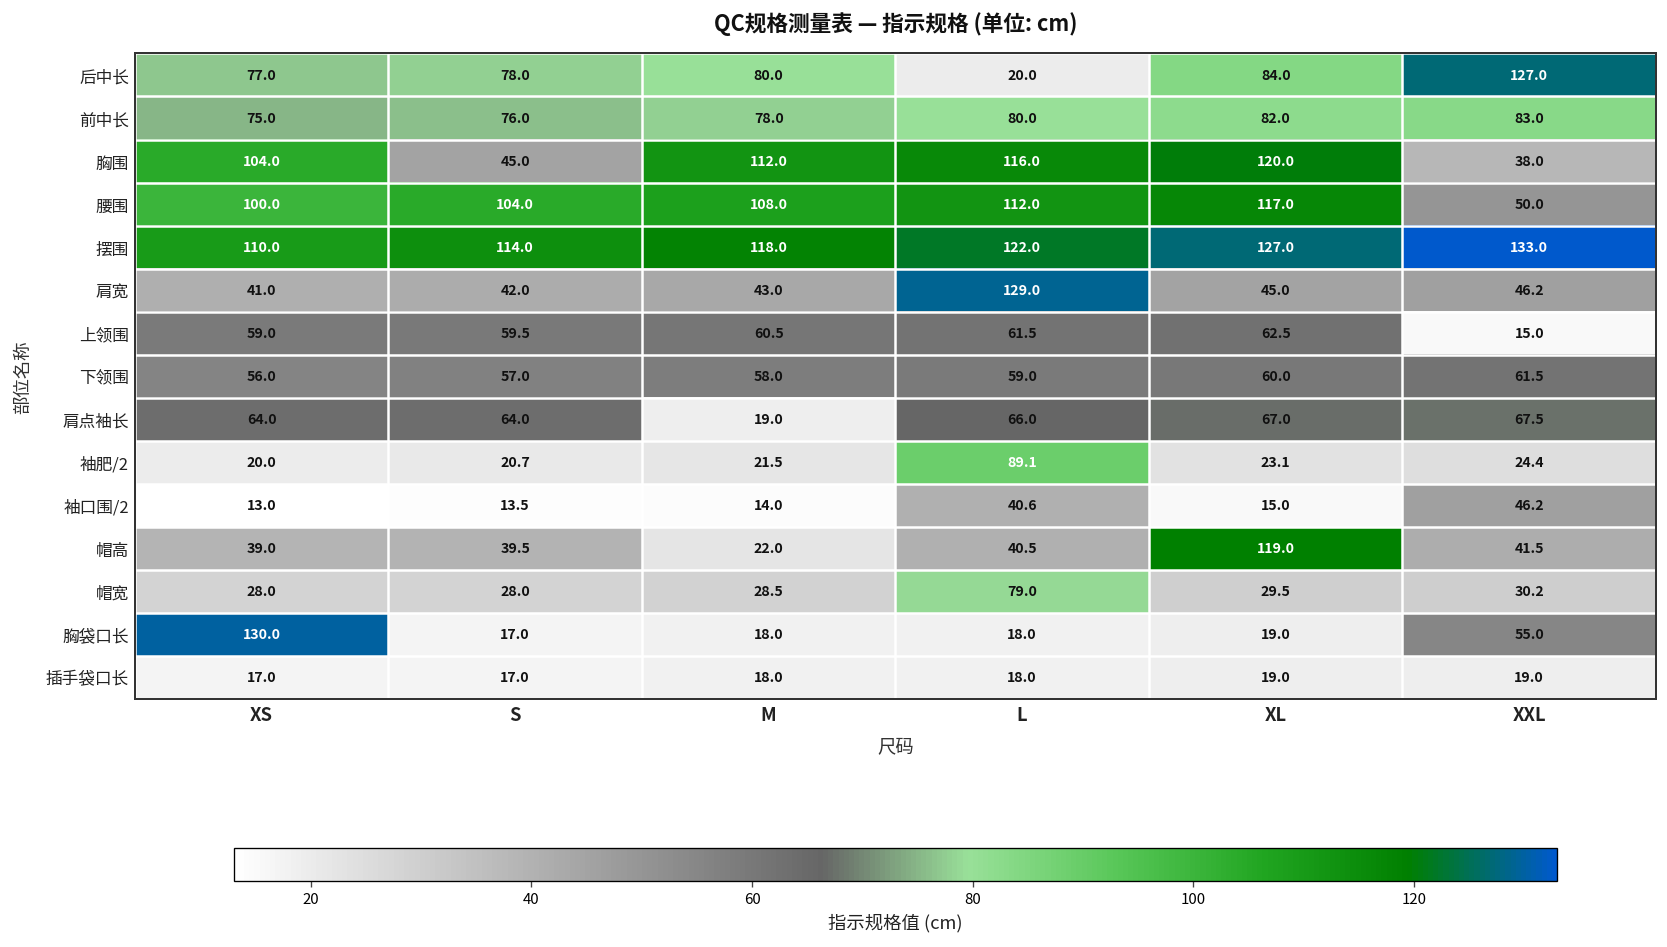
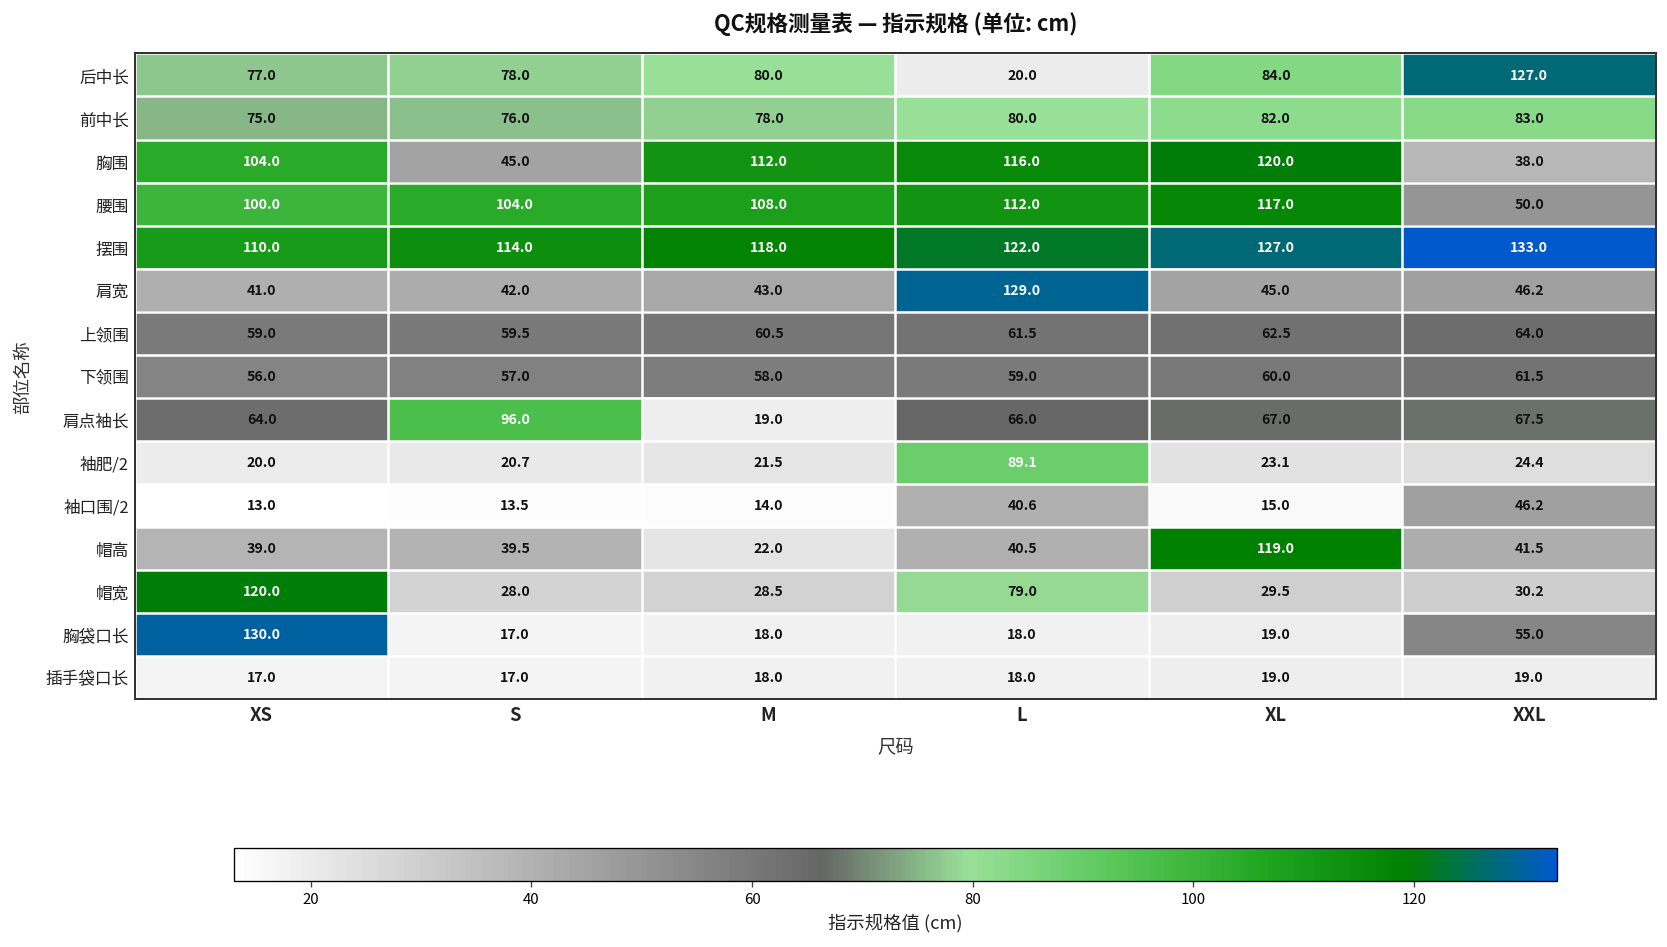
  {
    "后中长": {
      "XS": 77.0,
      "S": 78.0,
      "M": 80.0,
      "L": 20.0,
      "XL": 84.0,
      "XXL": 127.0
    },
    "前中长": {
      "XS": 75.0,
      "S": 76.0,
      "M": 78.0,
      "L": 80.0,
      "XL": 82.0,
      "XXL": 83.0
    },
    "胸围": {
      "XS": 104.0,
      "S": 45.0,
      "M": 112.0,
      "L": 116.0,
      "XL": 120.0,
      "XXL": 38.0
    },
    "腰围": {
      "XS": 100.0,
      "S": 104.0,
      "M": 108.0,
      "L": 112.0,
      "XL": 117.0,
      "XXL": 50.0
    },
    "摆围": {
      "XS": 110.0,
      "S": 114.0,
      "M": 118.0,
      "L": 122.0,
      "XL": 127.0,
      "XXL": 133.0
    },
    "肩宽": {
      "XS": 41.0,
      "S": 42.0,
      "M": 43.0,
      "L": 129.0,
      "XL": 45.0,
      "XXL": 46.2
    },
    "上领围": {
      "XS": 59.0,
      "S": 59.5,
      "M": 60.5,
      "L": 61.5,
      "XL": 62.5,
-     "XXL": 15.0
+     "XXL": 64.0
    },
    "下领围": {
      "XS": 56.0,
      "S": 57.0,
      "M": 58.0,
      "L": 59.0,
      "XL": 60.0,
      "XXL": 61.5
    },
    "肩点袖长": {
      "XS": 64.0,
-     "S": 64.0,
+     "S": 96.0,
      "M": 19.0,
      "L": 66.0,
      "XL": 67.0,
      "XXL": 67.5
    },
    "袖肥/2": {
      "XS": 20.0,
      "S": 20.7,
      "M": 21.5,
      "L": 89.1,
      "XL": 23.1,
      "XXL": 24.4
    },
    "袖口围/2": {
      "XS": 13.0,
      "S": 13.5,
      "M": 14.0,
      "L": 40.6,
      "XL": 15.0,
      "XXL": 46.2
    },
    "帽高": {
      "XS": 39.0,
      "S": 39.5,
      "M": 22.0,
      "L": 40.5,
      "XL": 119.0,
      "XXL": 41.5
    },
    "帽宽": {
-     "XS": 28.0,
+     "XS": 120.0,
      "S": 28.0,
      "M": 28.5,
      "L": 79.0,
      "XL": 29.5,
      "XXL": 30.2
    },
    "胸袋口长": {
      "XS": 130.0,
      "S": 17.0,
      "M": 18.0,
      "L": 18.0,
      "XL": 19.0,
      "XXL": 55.0
    },
    "插手袋口长": {
      "XS": 17.0,
      "S": 17.0,
      "M": 18.0,
      "L": 18.0,
      "XL": 19.0,
      "XXL": 19.0
    }
  }
